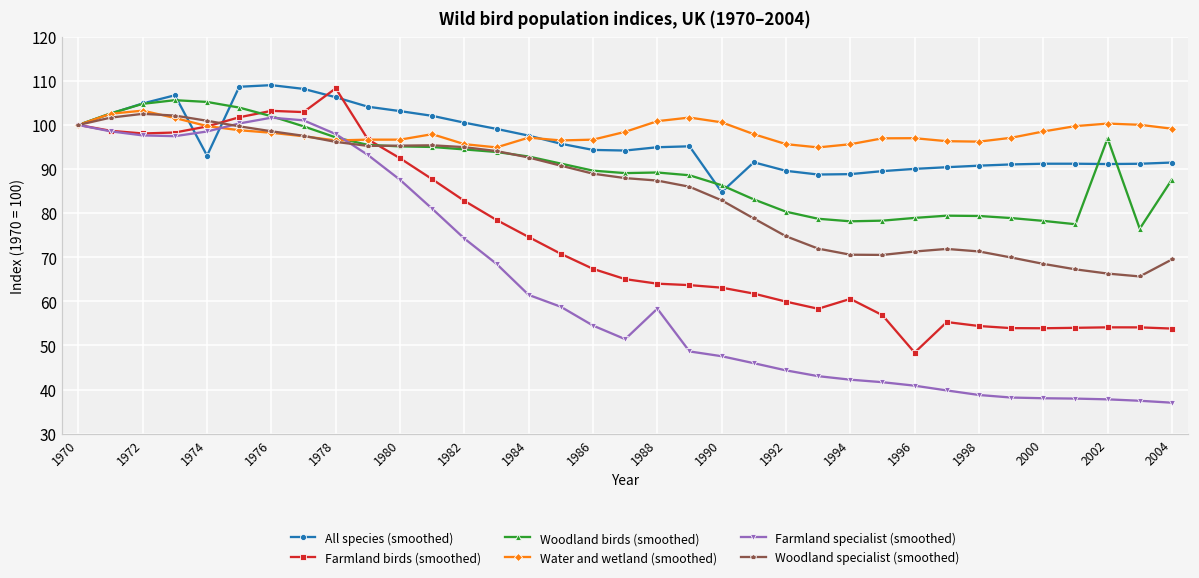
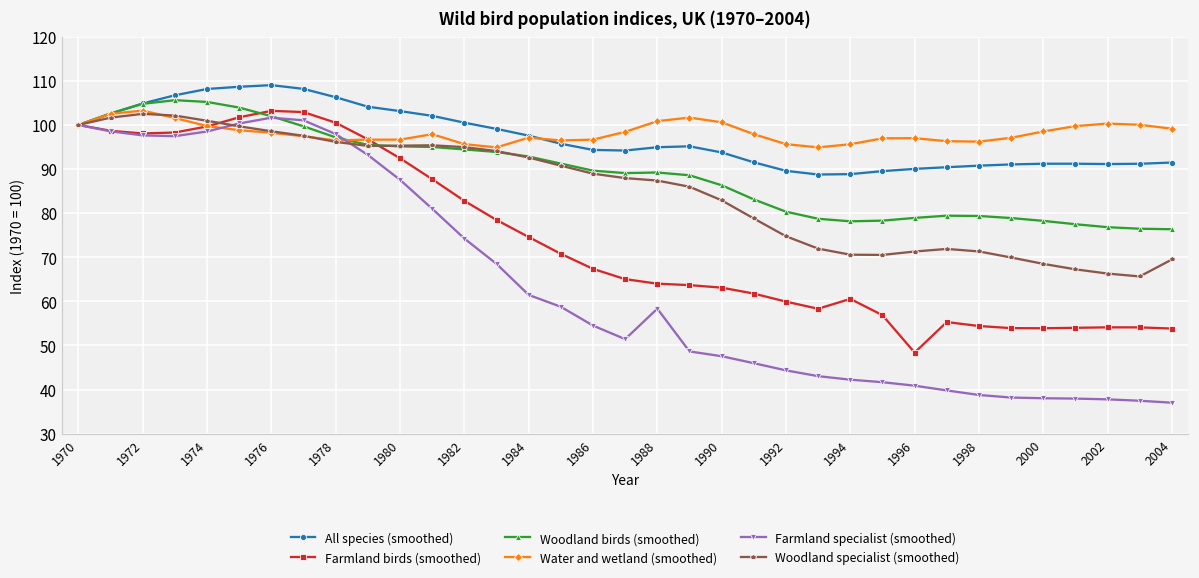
  {
    "All species (smoothed)": {
-     "1974": 93,
+     "1974": 108,
      "1976": 109,
      "1978": 106,
      "1980": 103,
      "1982": 101,
      "1986": 94,
      "1988": 95,
-     "1990": 85,
+     "1990": 94,
      "1992": 90,
      "1994": 89,
      "1996": 90,
      "1998": 91,
      "2000": 91,
      "2002": 91,
      "2004": 91
    },
    "Farmland birds (smoothed)": {
      "1976": 103,
-     "1978": 108,
+     "1978": 101,
      "1980": 92,
      "1982": 83,
      "1984": 75,
      "1986": 67,
      "1988": 64,
      "1990": 63,
      "1992": 60,
      "1994": 61,
      "1996": 48,
      "1998": 54,
      "2000": 54,
      "2002": 54,
      "2004": 54
    },
    "Woodland birds (smoothed)": {
      "1974": 105,
      "1978": 97,
      "1986": 90,
      "1988": 89,
      "1990": 86,
      "1992": 80,
      "1994": 78,
      "1996": 79,
      "1998": 79,
      "2000": 78,
-     "2002": 97,
-     "2004": 88
+     "2002": 77,
+     "2004": 76
    },
    "Water and wetland (smoothed)": {
      "1972": 103,
      "1980": 97,
      "1982": 96,
      "1986": 97,
      "1988": 101,
      "1990": 101,
      "1992": 96,
      "1994": 96,
      "1996": 97,
      "1998": 96,
      "2000": 99,
      "2002": 100,
      "2004": 99
    },
    "Farmland specialist (smoothed)": {
      "1974": 99,
      "1978": 98,
      "1980": 88,
      "1982": 74,
      "1984": 61,
      "1986": 55,
      "1988": 58,
      "1990": 48,
      "1992": 44,
      "1994": 42,
      "1996": 41,
      "1998": 39,
      "2000": 38,
      "2002": 38,
      "2004": 37
    },
    "Woodland specialist (smoothed)": {
      "1972": 103,
      "1974": 101,
      "1986": 89,
      "1988": 87,
      "1990": 83,
      "1992": 75,
      "1994": 71,
      "1996": 71,
      "1998": 71,
      "2000": 69,
      "2002": 66,
      "2004": 70
    }
  }
